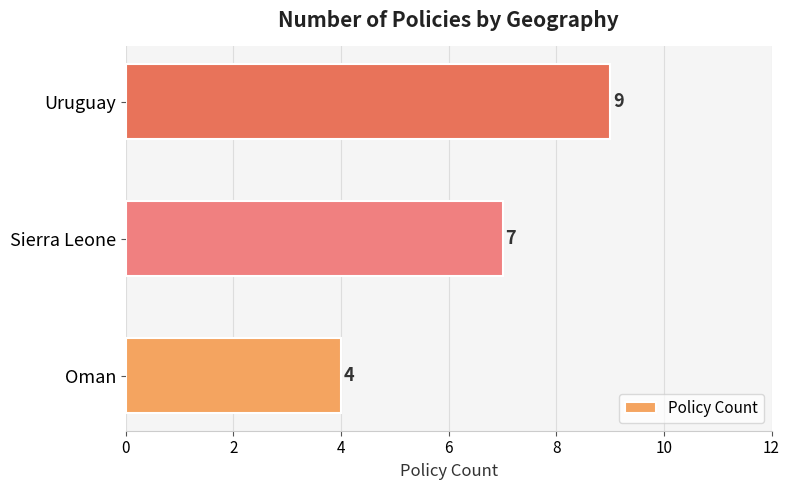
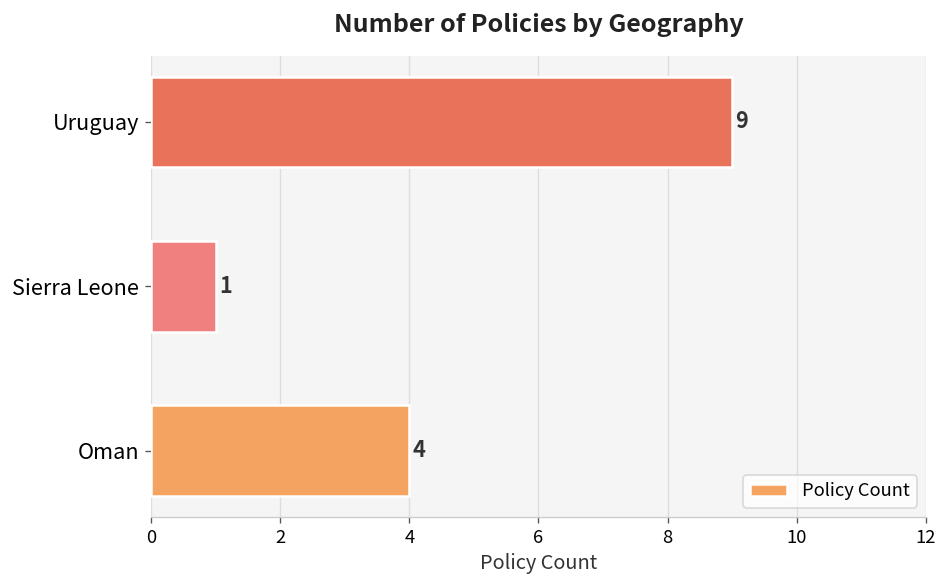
  {
    "Uruguay": 9,
-   "Sierra Leone": 7,
+   "Sierra Leone": 1,
    "Oman": 4
  }
